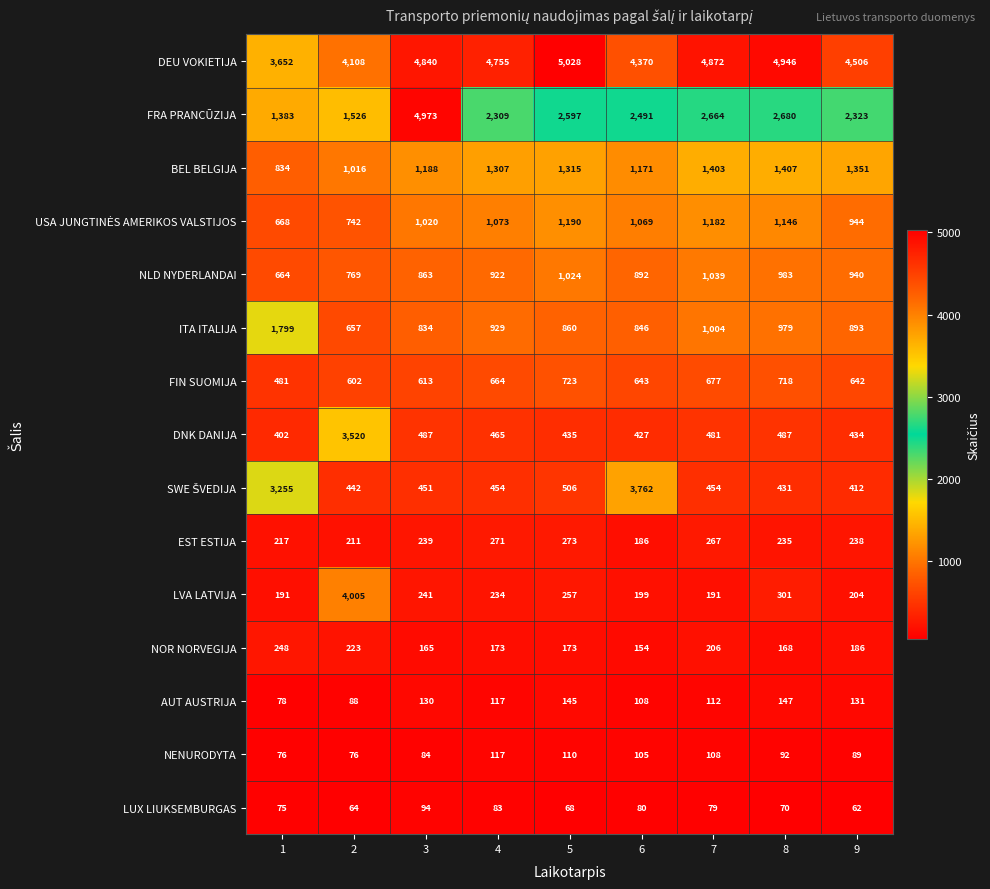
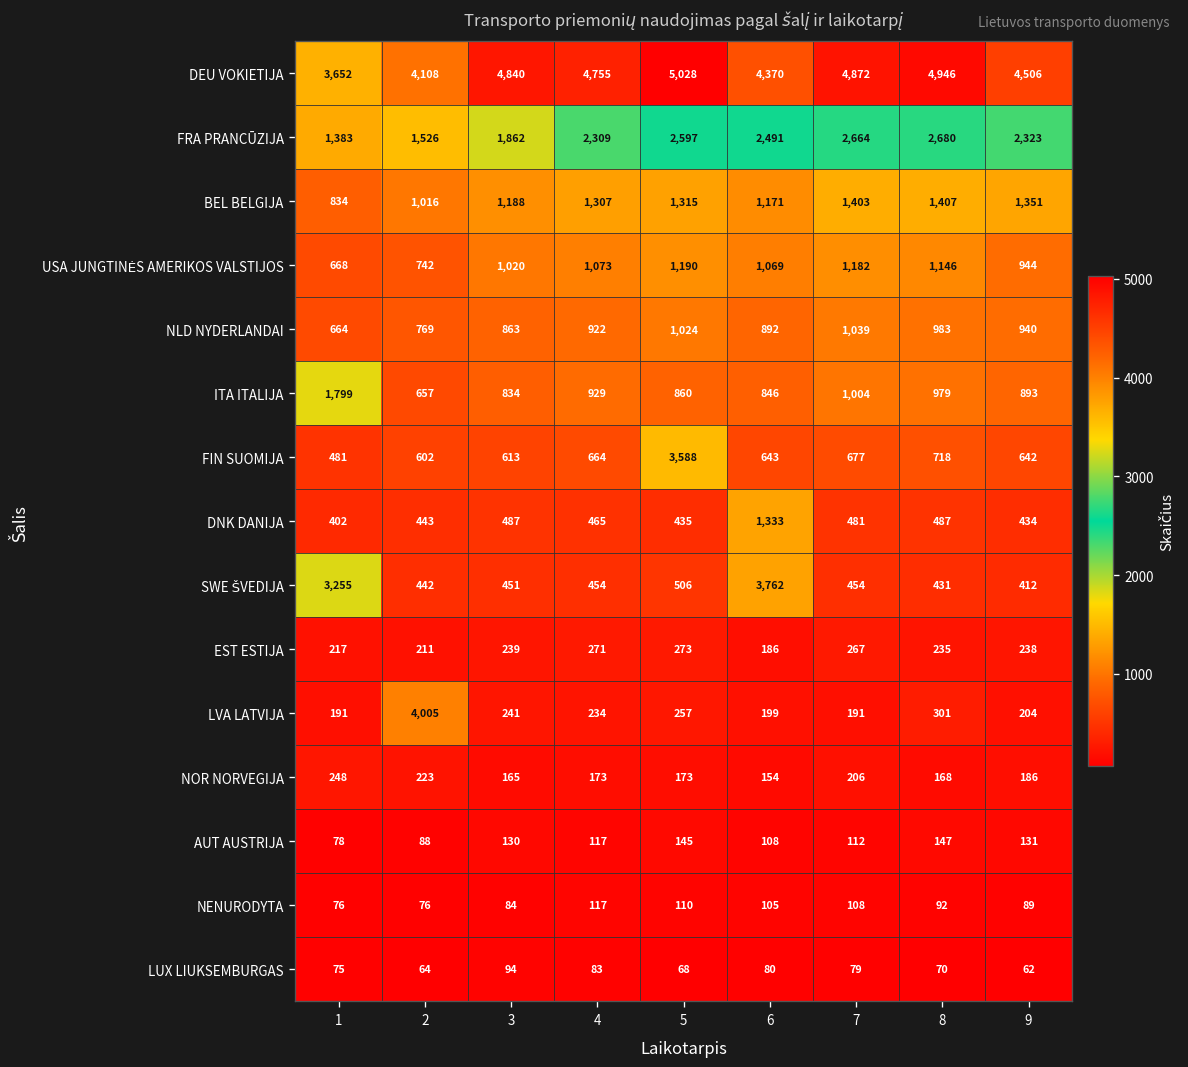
  {
    "DEU VOKIETIJA": {
      "1": "3,652",
      "2": "4,108",
      "3": "4,840",
      "4": "4,755",
      "5": "5,028",
      "6": "4,370",
      "7": "4,872",
      "8": "4,946",
      "9": "4,506"
    },
    "FRA PRANCŪZIJA": {
      "1": "1,383",
      "2": "1,526",
-     "3": "4,973",
+     "3": "1,862",
      "4": "2,309",
      "5": "2,597",
      "6": "2,491",
      "7": "2,664",
      "8": "2,680",
      "9": "2,323"
    },
    "BEL BELGIJA": {
      "1": "834",
      "2": "1,016",
      "3": "1,188",
      "4": "1,307",
      "5": "1,315",
      "6": "1,171",
      "7": "1,403",
      "8": "1,407",
      "9": "1,351"
    },
    "USA JUNGTINĖS AMERIKOS VALSTIJOS": {
      "1": "668",
      "2": "742",
      "3": "1,020",
      "4": "1,073",
      "5": "1,190",
      "6": "1,069",
      "7": "1,182",
      "8": "1,146",
      "9": "944"
    },
    "NLD NYDERLANDAI": {
      "1": "664",
      "2": "769",
      "3": "863",
      "4": "922",
      "5": "1,024",
      "6": "892",
      "7": "1,039",
      "8": "983",
      "9": "940"
    },
    "ITA ITALIJA": {
      "1": "1,799",
      "2": "657",
      "3": "834",
      "4": "929",
      "5": "860",
      "6": "846",
      "7": "1,004",
      "8": "979",
      "9": "893"
    },
    "FIN SUOMIJA": {
      "1": "481",
      "2": "602",
      "3": "613",
      "4": "664",
-     "5": "723",
+     "5": "3,588",
      "6": "643",
      "7": "677",
      "8": "718",
      "9": "642"
    },
    "DNK DANIJA": {
      "1": "402",
-     "2": "3,520",
+     "2": "443",
      "3": "487",
      "4": "465",
      "5": "435",
-     "6": "427",
+     "6": "1,333",
      "7": "481",
      "8": "487",
      "9": "434"
    },
    "SWE ŠVEDIJA": {
      "1": "3,255",
      "2": "442",
      "3": "451",
      "4": "454",
      "5": "506",
      "6": "3,762",
      "7": "454",
      "8": "431",
      "9": "412"
    },
    "EST ESTIJA": {
      "1": "217",
      "2": "211",
      "3": "239",
      "4": "271",
      "5": "273",
      "6": "186",
      "7": "267",
      "8": "235",
      "9": "238"
    },
    "LVA LATVIJA": {
      "1": "191",
      "2": "4,005",
      "3": "241",
      "4": "234",
      "5": "257",
      "6": "199",
      "7": "191",
      "8": "301",
      "9": "204"
    },
    "NOR NORVEGIJA": {
      "1": "248",
      "2": "223",
      "3": "165",
      "4": "173",
      "5": "173",
      "6": "154",
      "7": "206",
      "8": "168",
      "9": "186"
    },
    "AUT AUSTRIJA": {
      "1": "78",
      "2": "88",
      "3": "130",
      "4": "117",
      "5": "145",
      "6": "108",
      "7": "112",
      "8": "147",
      "9": "131"
    },
    "NENURODYTA": {
      "1": "76",
      "2": "76",
      "3": "84",
      "4": "117",
      "5": "110",
      "6": "105",
      "7": "108",
      "8": "92",
      "9": "89"
    },
    "LUX LIUKSEMBURGAS": {
      "1": "75",
      "2": "64",
      "3": "94",
      "4": "83",
      "5": "68",
      "6": "80",
      "7": "79",
      "8": "70",
      "9": "62"
    }
  }
